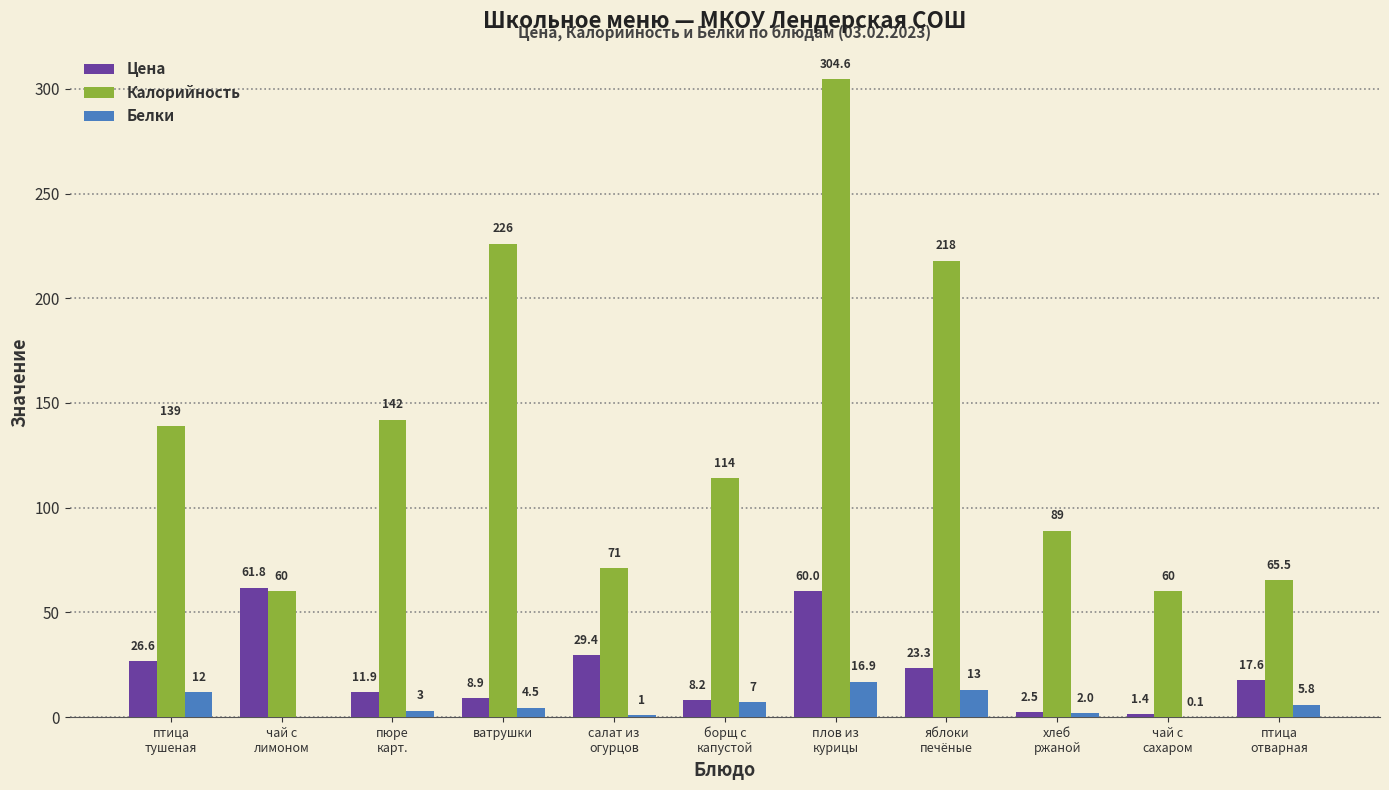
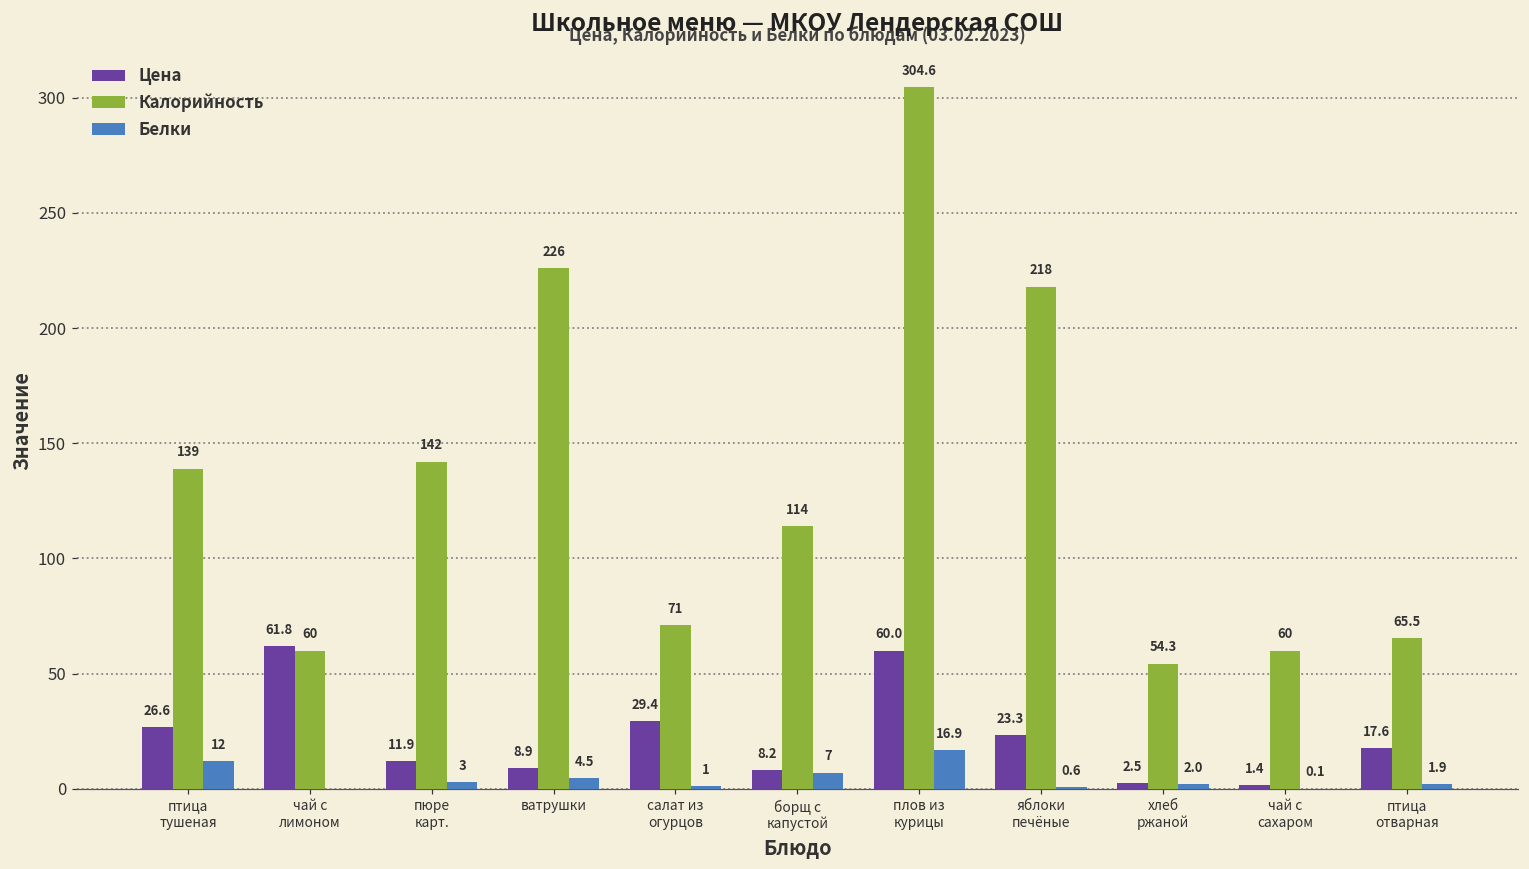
  {
    "Цена": {
      "птица тушеная": 26.6,
      "чай с лимоном": 61.8,
      "пюре карт.": 11.9,
      "ватрушки": 8.9,
      "салат из огурцов": 29.4,
      "борщ с капустой": 8.2,
      "плов из курицы": 60.0,
      "яблоки печёные": 23.3,
      "хлеб ржаной": 2.5,
      "чай с сахаром": 1.4,
      "птица отварная": 17.6
    },
    "Калорийность": {
      "птица тушеная": 139,
      "чай с лимоном": 60,
      "пюре карт.": 142,
      "ватрушки": 226,
      "салат из огурцов": 71,
      "борщ с капустой": 114,
      "плов из курицы": 304.6,
      "яблоки печёные": 218,
-     "хлеб ржаной": 89,
+     "хлеб ржаной": 54.3,
      "чай с сахаром": 60,
      "птица отварная": 65.5
    },
    "Белки": {
      "птица тушеная": 12,
      "пюре карт.": 3,
      "ватрушки": 4.5,
      "салат из огурцов": 1,
      "борщ с капустой": 7,
      "плов из курицы": 16.9,
-     "яблоки печёные": 13,
+     "яблоки печёные": 0.6,
      "хлеб ржаной": 2.0,
      "чай с сахаром": 0.1,
-     "птица отварная": 5.8
+     "птица отварная": 1.9
    }
  }
